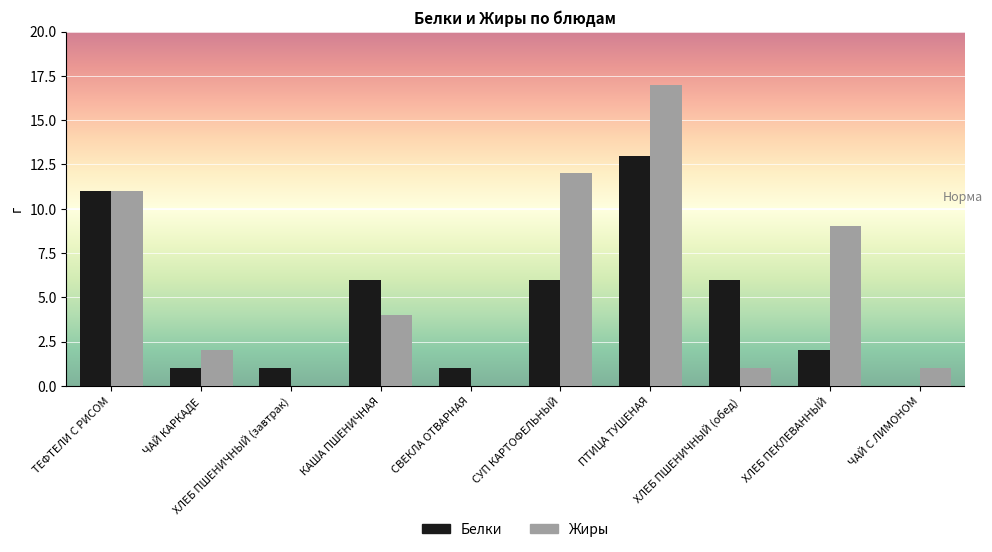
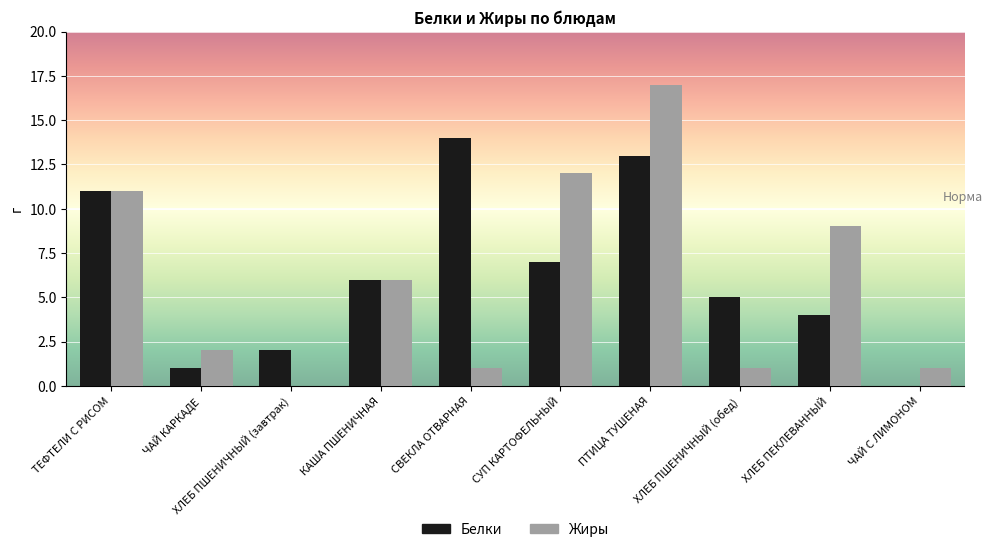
  {
    "Белки": {
      "ТЕФТЕЛИ С РИСОМ": 11,
      "ЧАЙ КАРКАДЕ": 1,
-     "ХЛЕБ ПШЕНИЧНЫЙ (завтрак)": 1,
+     "ХЛЕБ ПШЕНИЧНЫЙ (завтрак)": 2,
      "КАША ПШЕНИЧНАЯ": 6,
-     "СВЕКЛА ОТВАРНАЯ": 1,
-     "СУП КАРТОФЕЛЬНЫЙ": 6,
+     "СВЕКЛА ОТВАРНАЯ": 14,
+     "СУП КАРТОФЕЛЬНЫЙ": 7,
      "ПТИЦА ТУШЕНАЯ": 13,
-     "ХЛЕБ ПШЕНИЧНЫЙ (обед)": 6,
-     "ХЛЕБ ПЕКЛЕВАННЫЙ": 2,
+     "ХЛЕБ ПШЕНИЧНЫЙ (обед)": 5,
+     "ХЛЕБ ПЕКЛЕВАННЫЙ": 4,
      "ЧАЙ С ЛИМОНОМ": 0
    },
    "Жиры": {
      "ТЕФТЕЛИ С РИСОМ": 11,
      "ЧАЙ КАРКАДЕ": 2,
      "ХЛЕБ ПШЕНИЧНЫЙ (завтрак)": 0,
-     "КАША ПШЕНИЧНАЯ": 4,
-     "СВЕКЛА ОТВАРНАЯ": 0,
+     "КАША ПШЕНИЧНАЯ": 6,
+     "СВЕКЛА ОТВАРНАЯ": 1,
      "СУП КАРТОФЕЛЬНЫЙ": 12,
      "ПТИЦА ТУШЕНАЯ": 17,
      "ХЛЕБ ПШЕНИЧНЫЙ (обед)": 1,
      "ХЛЕБ ПЕКЛЕВАННЫЙ": 9,
      "ЧАЙ С ЛИМОНОМ": 1
    }
  }
